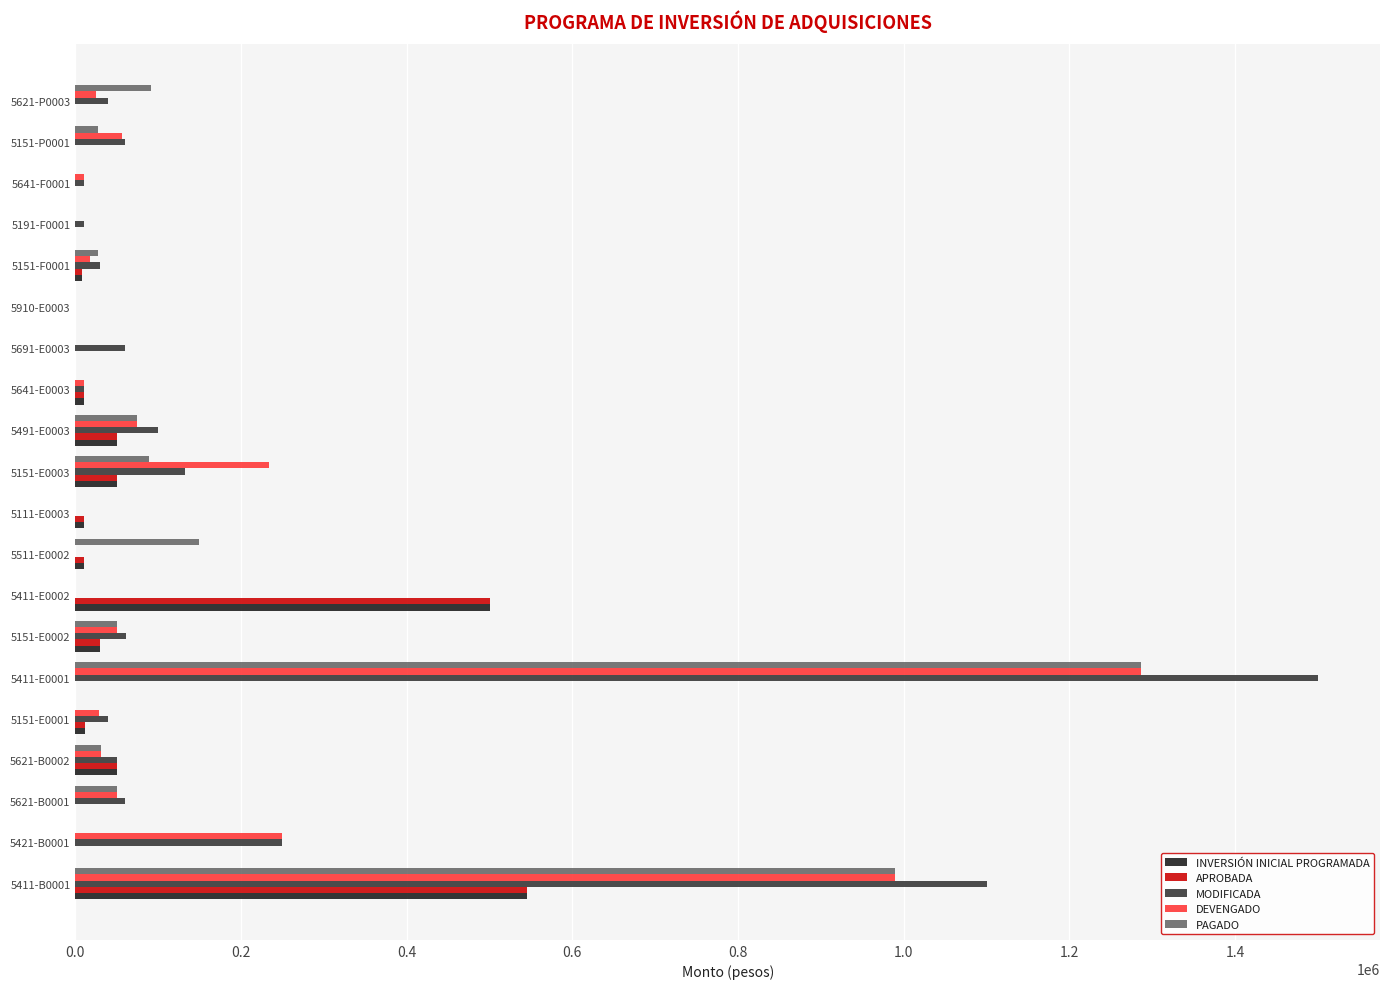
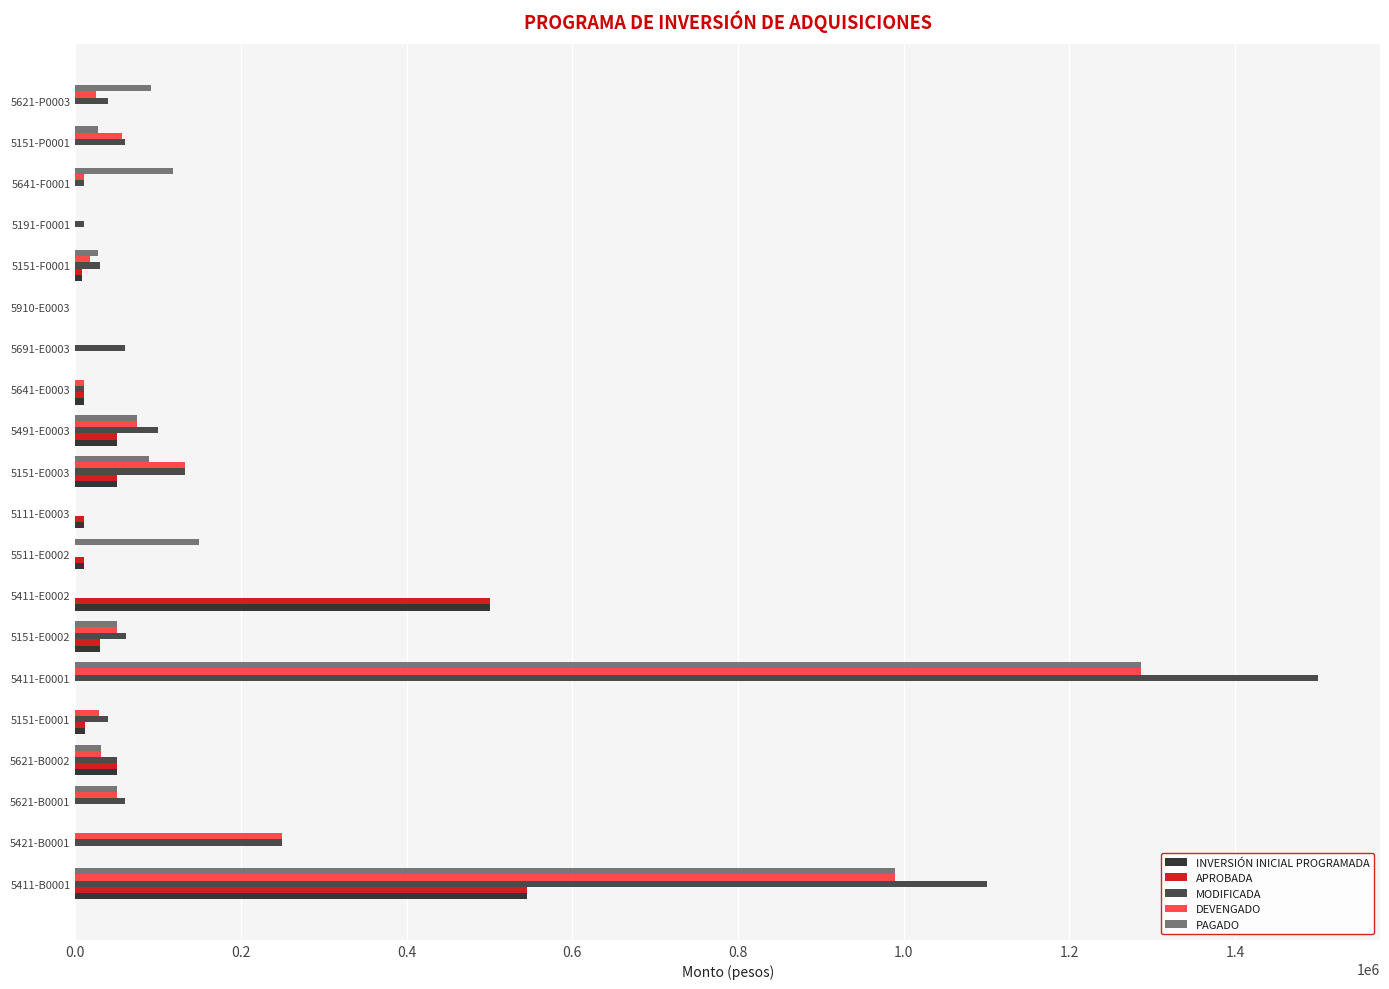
  {
    "APROBADA": {
      "5621-P0003": 0,
      "5151-P0001": 0,
      "5641-F0001": 0,
      "5191-F0001": 0,
      "5151-F0001": 10000,
      "5910-E0003": 0,
      "5691-E0003": 0,
      "5641-E0003": 10000,
      "5491-E0003": 50000,
      "5151-E0003": 50000,
      "5111-E0003": 10000,
      "5511-E0002": 10000,
      "5411-E0002": 500000,
      "5151-E0002": 30000,
      "5411-E0001": 0,
      "5151-E0001": 10000,
      "5621-B0002": 50000,
      "5621-B0001": 0,
      "5421-B0001": 0,
      "5411-B0001": 550000
    },
    "DEVENGADO": {
      "5621-P0003": 30000,
      "5151-P0001": 60000,
      "5641-F0001": 10000,
      "5191-F0001": 0,
      "5151-F0001": 20000,
      "5910-E0003": 0,
      "5691-E0003": 0,
      "5641-E0003": 10000,
      "5491-E0003": 70000,
-     "5151-E0003": 230000,
+     "5151-E0003": 130000,
      "5111-E0003": 0,
      "5511-E0002": 0,
      "5411-E0002": 0,
      "5151-E0002": 50000,
      "5411-E0001": 1290000,
      "5151-E0001": 30000,
      "5621-B0002": 30000,
      "5621-B0001": 50000,
      "5421-B0001": 250000,
      "5411-B0001": 990000
    },
    "PAGADO": {
      "5621-P0003": 90000,
      "5151-P0001": 30000,
-     "5641-F0001": 0,
+     "5641-F0001": 120000,
      "5191-F0001": 0,
      "5151-F0001": 30000,
      "5910-E0003": 0,
      "5691-E0003": 0,
      "5641-E0003": 0,
      "5491-E0003": 70000,
      "5151-E0003": 90000,
      "5111-E0003": 0,
      "5511-E0002": 150000,
      "5411-E0002": 0,
      "5151-E0002": 50000,
      "5411-E0001": 1290000,
      "5151-E0001": 0,
      "5621-B0002": 30000,
      "5621-B0001": 50000,
      "5421-B0001": 0,
      "5411-B0001": 990000
    }
  }
